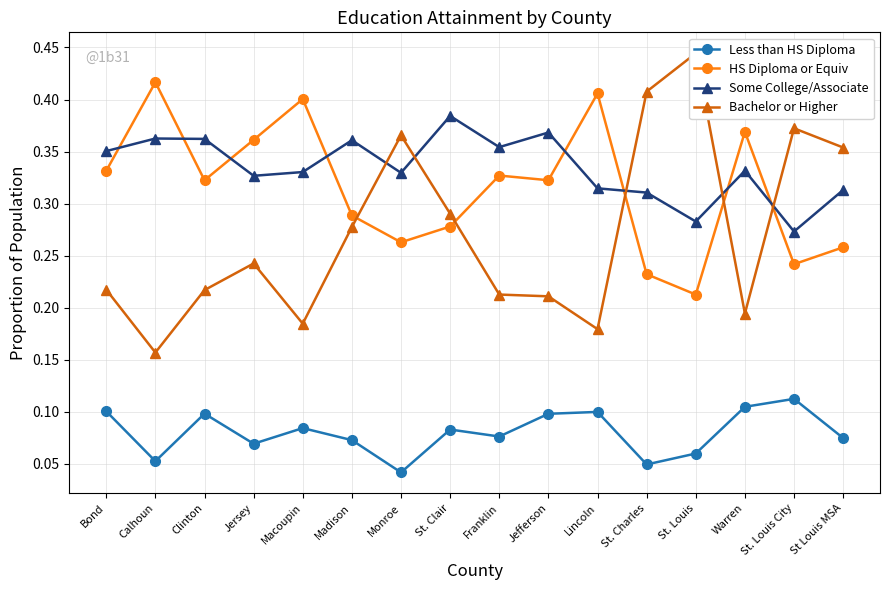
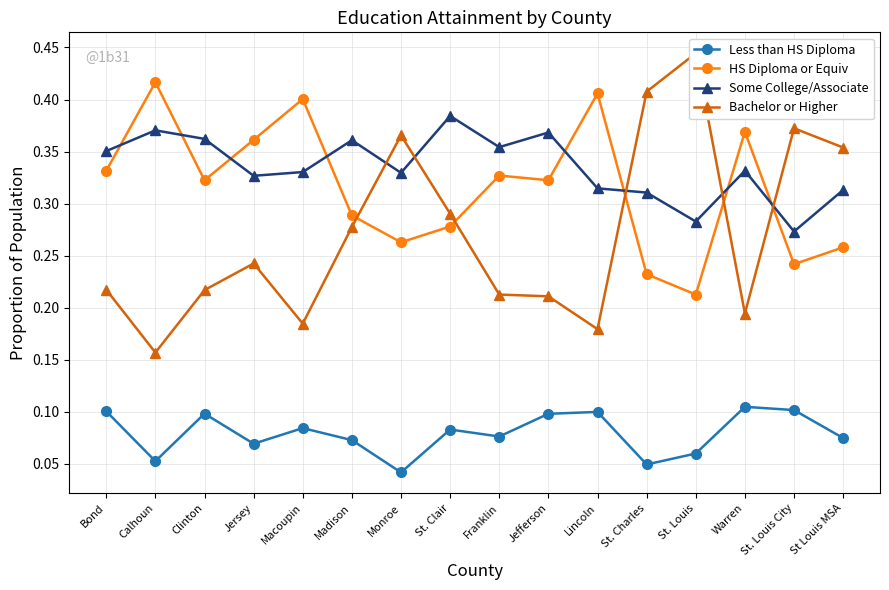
  {
    "Less than HS Diploma": {
      "Bond": 0.101,
      "Calhoun": 0.053,
      "Clinton": 0.098,
      "Jersey": 0.069,
      "Macoupin": 0.084,
      "Madison": 0.073,
      "Monroe": 0.042,
      "St. Clair": 0.083,
      "Franklin": 0.076,
      "Jefferson": 0.098,
      "Lincoln": 0.100,
      "St. Charles": 0.050,
      "St. Louis": 0.060,
      "Warren": 0.105,
-     "St. Louis City": 0.113,
+     "St. Louis City": 0.102,
      "St Louis MSA": 0.075
    },
    "Some College/Associate": {
      "Bond": 0.350,
-     "Calhoun": 0.363,
+     "Calhoun": 0.370,
      "Clinton": 0.362,
      "Jersey": 0.327,
      "Macoupin": 0.330,
      "Madison": 0.361,
      "Monroe": 0.330,
      "St. Clair": 0.384,
      "Franklin": 0.354,
      "Jefferson": 0.368,
      "Lincoln": 0.315,
      "St. Charles": 0.311,
      "St. Louis": 0.283,
      "Warren": 0.332,
      "St. Louis City": 0.273,
      "St Louis MSA": 0.313
    }
  }
